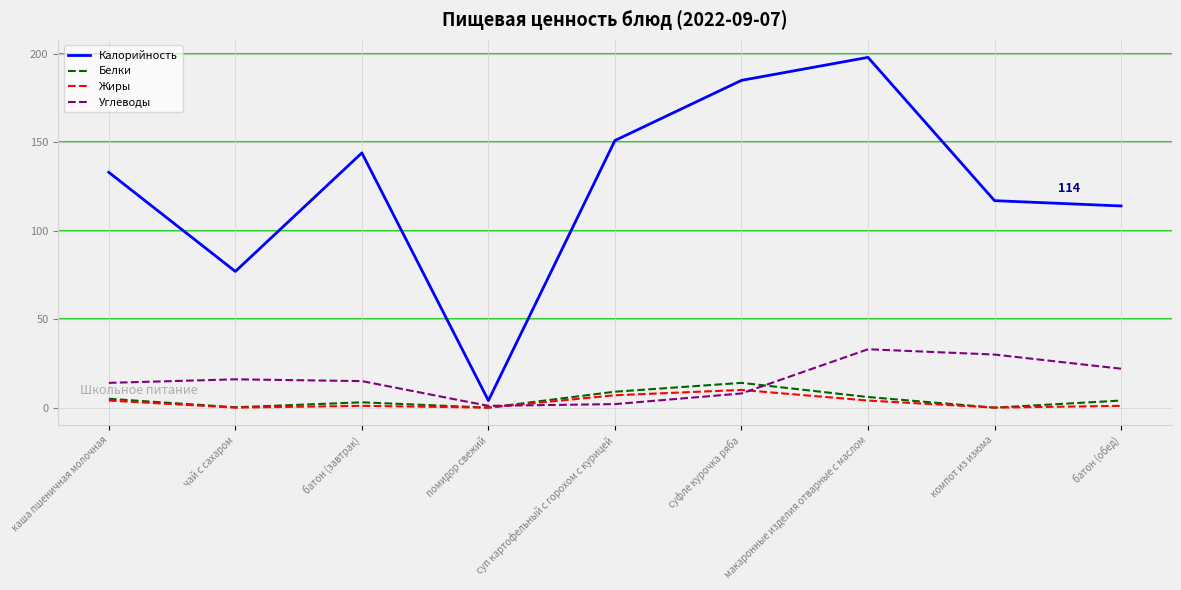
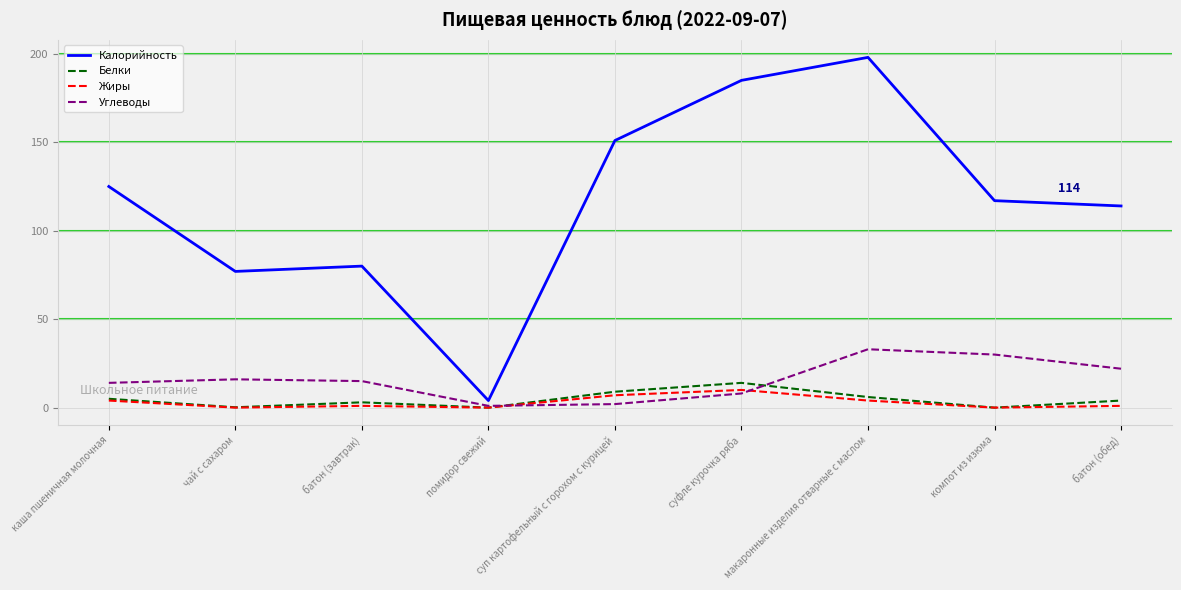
  {
    "Калорийность": {
-     "каша пшеничная молочная": 133,
+     "каша пшеничная молочная": 125,
      "чай с сахаром": 77,
-     "батон (завтрак)": 144,
+     "батон (завтрак)": 80,
      "помидор свежий": 4,
      "суп картофельный с горохом с курицей": 151,
      "суфле курочка ряба": 185,
      "макаронные изделия отварные с маслом": 198,
      "компот из изюма": 117,
      "батон (обед)": 114
    },
    "Белки": {
      "батон (завтрак)": 3,
      "суп картофельный с горохом с курицей": 9,
      "суфле курочка ряба": 14,
      "макаронные изделия отварные с маслом": 6,
      "батон (обед)": 4
    },
    "Жиры": {
      "батон (завтрак)": 1,
      "суп картофельный с горохом с курицей": 7,
      "суфле курочка ряба": 10,
      "макаронные изделия отварные с маслом": 4,
      "батон (обед)": 1
    },
    "Углеводы": {
      "каша пшеничная молочная": 14,
      "чай с сахаром": 16,
      "батон (завтрак)": 15,
      "суп картофельный с горохом с курицей": 2,
      "суфле курочка ряба": 8,
      "макаронные изделия отварные с маслом": 33,
      "компот из изюма": 30,
      "батон (обед)": 22
    }
  }
